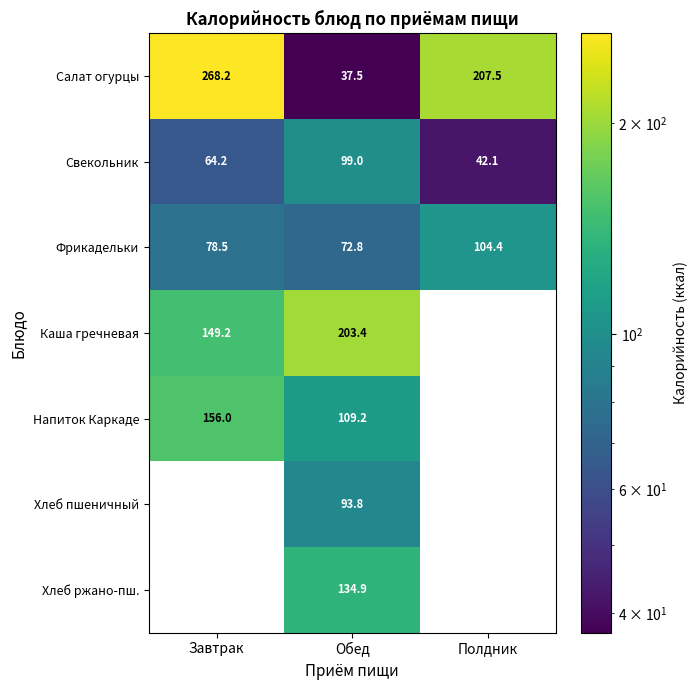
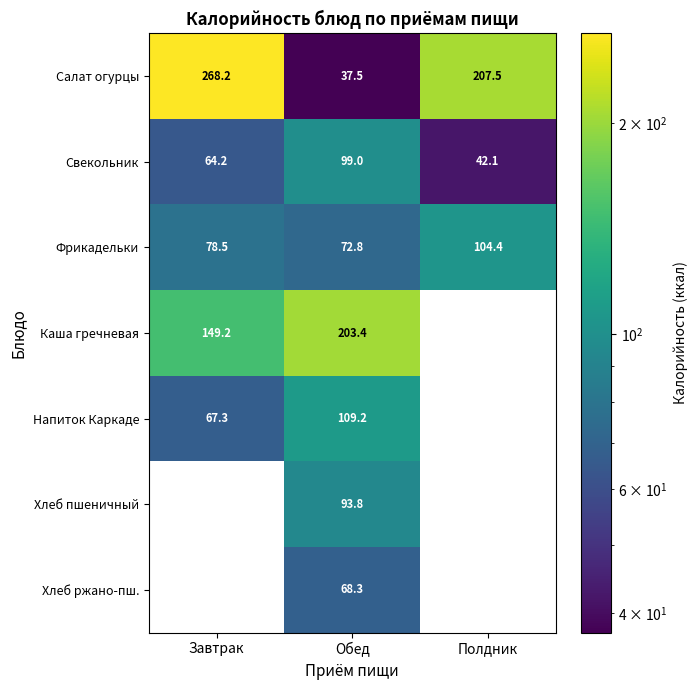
  {
    "Салат огурцы": {
      "Завтрак": 268.2,
      "Обед": 37.5,
      "Полдник": 207.5
    },
    "Свекольник": {
      "Завтрак": 64.2,
      "Обед": 99.0,
      "Полдник": 42.1
    },
    "Фрикадельки": {
      "Завтрак": 78.5,
      "Обед": 72.8,
      "Полдник": 104.4
    },
    "Каша гречневая": {
      "Завтрак": 149.2,
      "Обед": 203.4
    },
    "Напиток Каркаде": {
-     "Завтрак": 156.0,
+     "Завтрак": 67.3,
      "Обед": 109.2
    },
    "Хлеб пшеничный": {
      "Обед": 93.8
    },
    "Хлеб ржано-пш.": {
-     "Обед": 134.9
+     "Обед": 68.3
    }
  }
